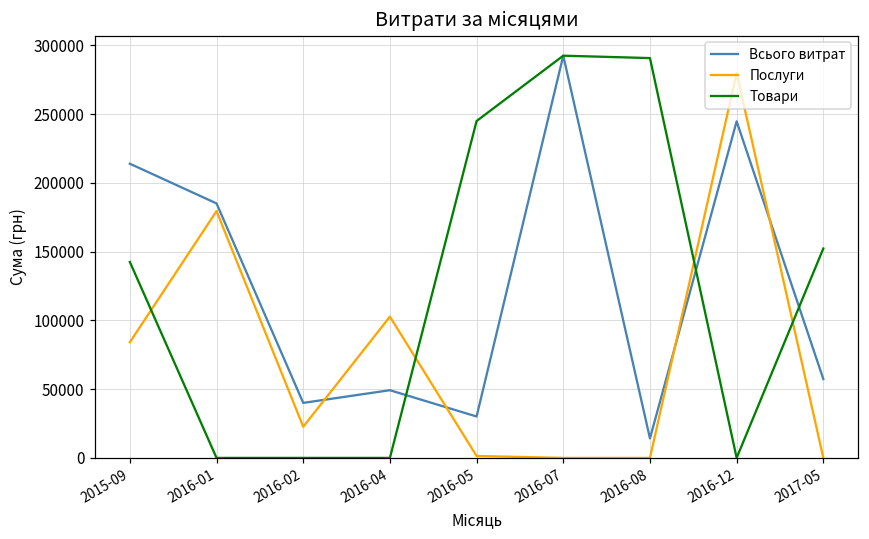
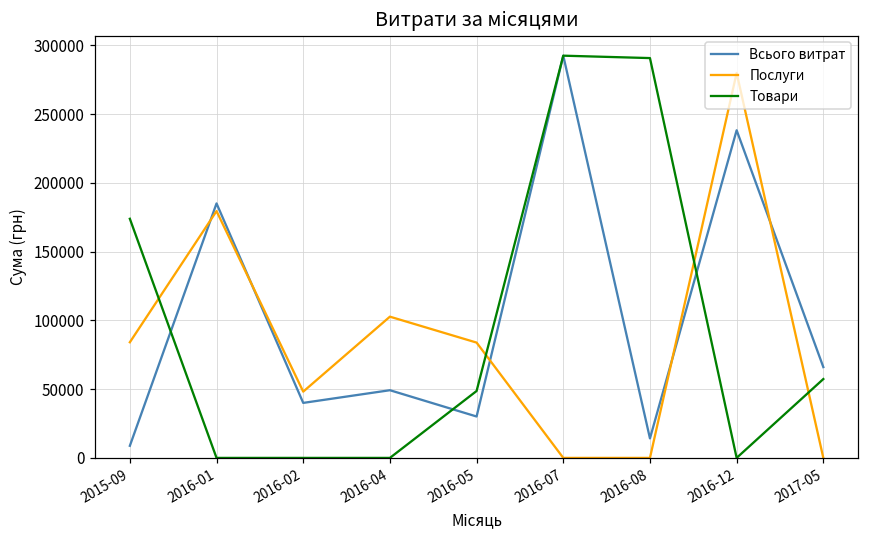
  {
    "Всього витрат": {
-     "2015-09": 214000,
+     "2015-09": 9000,
      "2016-01": 185000,
      "2016-02": 40000,
      "2016-04": 49000,
      "2016-05": 30000,
      "2016-08": 14000,
-     "2016-12": 245000,
-     "2017-05": 57000
+     "2016-12": 238000,
+     "2017-05": 66000
    },
    "Послуги": {
      "2015-09": 84000,
      "2016-01": 179000,
-     "2016-02": 23000,
+     "2016-02": 48000,
      "2016-04": 103000,
-     "2016-05": 1000,
+     "2016-05": 84000,
      "2016-07": 0,
      "2016-08": 0,
      "2017-05": 0
    },
    "Товари": {
-     "2015-09": 143000,
+     "2015-09": 174000,
      "2016-01": 0,
      "2016-02": 0,
      "2016-04": 0,
-     "2016-05": 245000,
+     "2016-05": 49000,
      "2016-08": 291000,
      "2016-12": 0,
-     "2017-05": 152000
+     "2017-05": 57000
    }
  }
